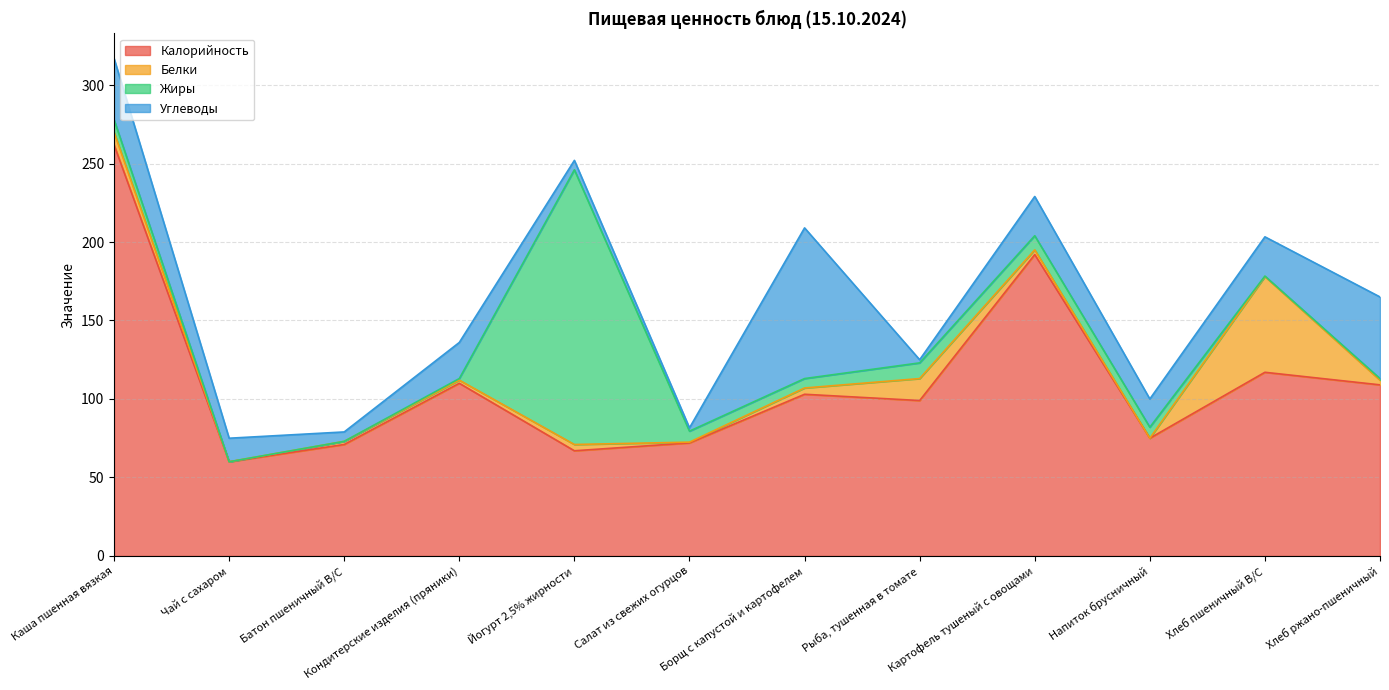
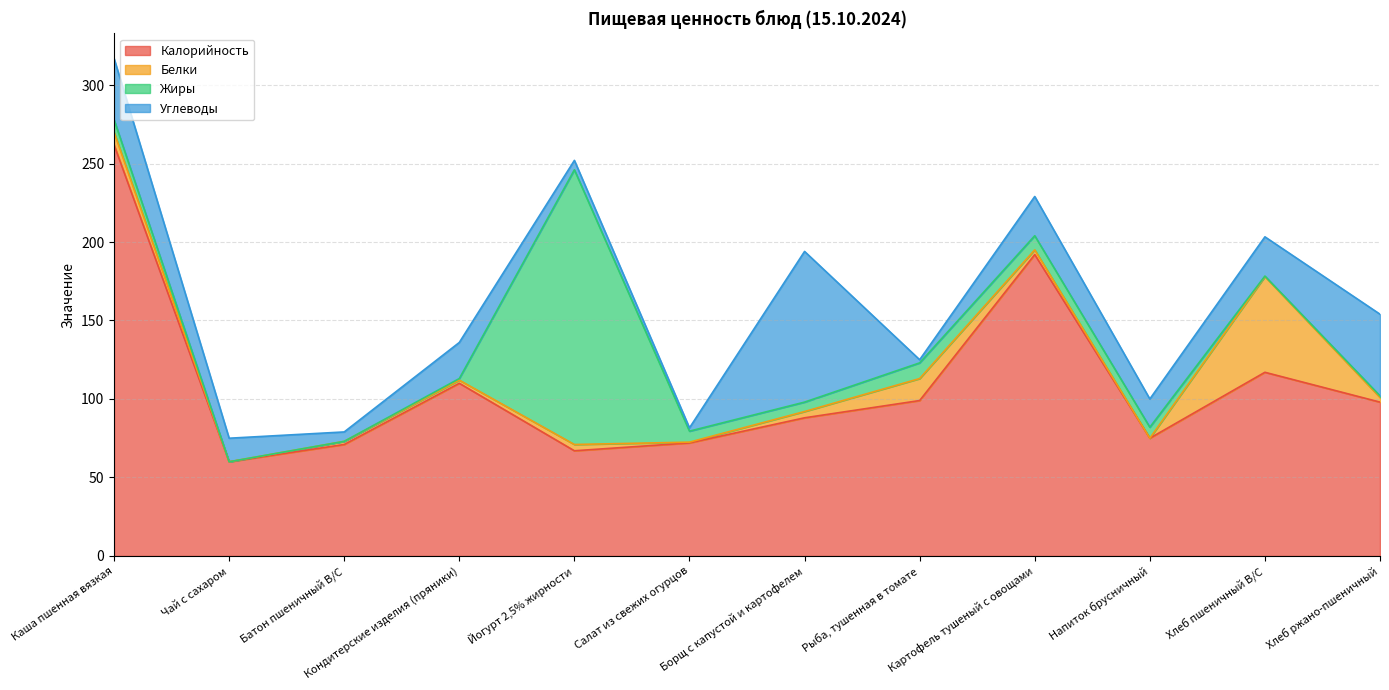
  {
    "Калорийность": {
      "Каша пшенная вязкая": 262,
      "Батон пшеничный В/С": 71,
      "Кондитерские изделия (пряники)": 110,
      "Йогурт 2,5% жирности": 67,
-     "Борщ с капустой и картофелем": 103,
+     "Борщ с капустой и картофелем": 88,
      "Рыба, тушенная в томате": 99,
      "Картофель тушеный с овощами": 192,
      "Хлеб пшеничный В/С": 117,
-     "Хлеб ржано-пшеничный": 109
+     "Хлеб ржано-пшеничный": 98
    },
    "Белки": {
      "Каша пшенная вязкая": 8,
      "Йогурт 2,5% жирности": 4,
      "Борщ с капустой и картофелем": 4,
      "Рыба, тушенная в томате": 14,
      "Картофель тушеный с овощами": 3
    },
    "Жиры": {
      "Каша пшенная вязкая": 8,
      "Йогурт 2,5% жирности": 175,
      "Салат из свежих огурцов": 7,
      "Борщ с капустой и картофелем": 6,
      "Рыба, тушенная в томате": 10,
      "Картофель тушеный с овощами": 9,
      "Напиток брусничный": 7
    },
    "Углеводы": {
      "Каша пшенная вязкая": 39,
      "Чай с сахаром": 15,
      "Батон пшеничный В/С": 6,
      "Кондитерские изделия (пряники)": 23,
      "Йогурт 2,5% жирности": 6,
      "Салат из свежих огурцов": 2,
      "Борщ с капустой и картофелем": 96,
      "Рыба, тушенная в томате": 2,
      "Картофель тушеный с овощами": 25,
      "Напиток брусничный": 18,
      "Хлеб пшеничный В/С": 25,
      "Хлеб ржано-пшеничный": 52
    }
  }
